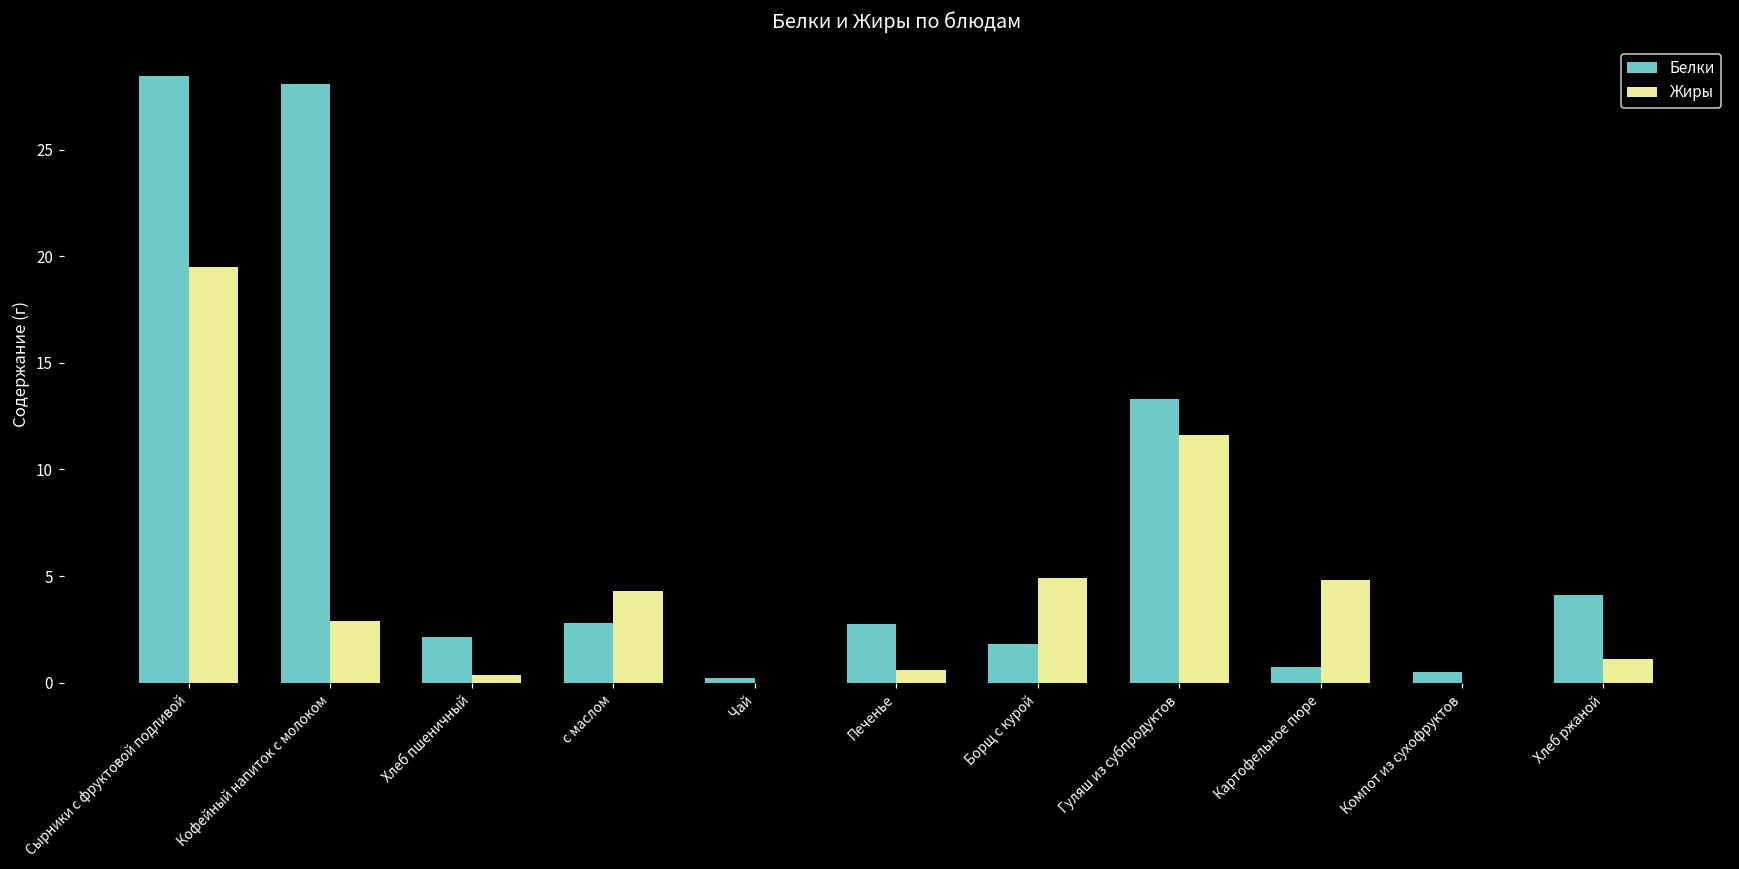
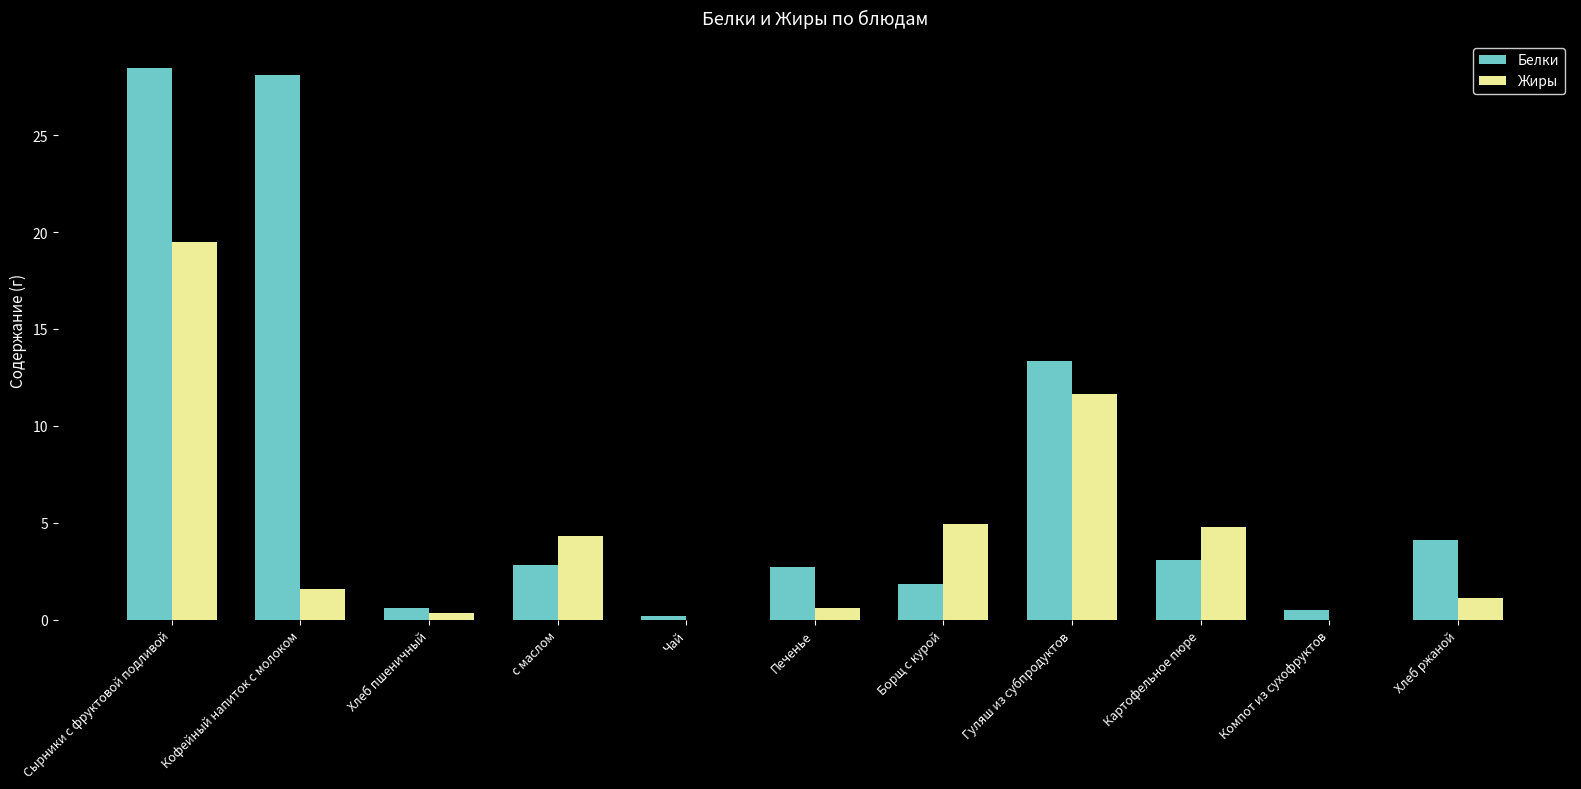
  {
    "Белки": {
      "Сырники с фруктовой подливой": 28.4,
      "Кофейный напиток с молоком": 28.1,
-     "Хлеб пшеничный": 2.1,
+     "Хлеб пшеничный": 0.6,
      "с маслом": 2.8,
      "Чай": 0.2,
      "Печенье": 2.7,
      "Борщ с курой": 1.8,
      "Гуляш из субпродуктов": 13.3,
-     "Картофельное пюре": 0.7,
+     "Картофельное пюре": 3.1,
      "Компот из сухофруктов": 0.5,
      "Хлеб ржаной": 4.1
    },
    "Жиры": {
      "Сырники с фруктовой подливой": 19.5,
-     "Кофейный напиток с молоком": 2.9,
+     "Кофейный напиток с молоком": 1.6,
      "Хлеб пшеничный": 0.3,
      "с маслом": 4.3,
      "Чай": 0.0,
      "Печенье": 0.6,
      "Борщ с курой": 4.9,
      "Гуляш из субпродуктов": 11.6,
      "Картофельное пюре": 4.8,
      "Компот из сухофруктов": 0.0,
      "Хлеб ржаной": 1.1
    }
  }
